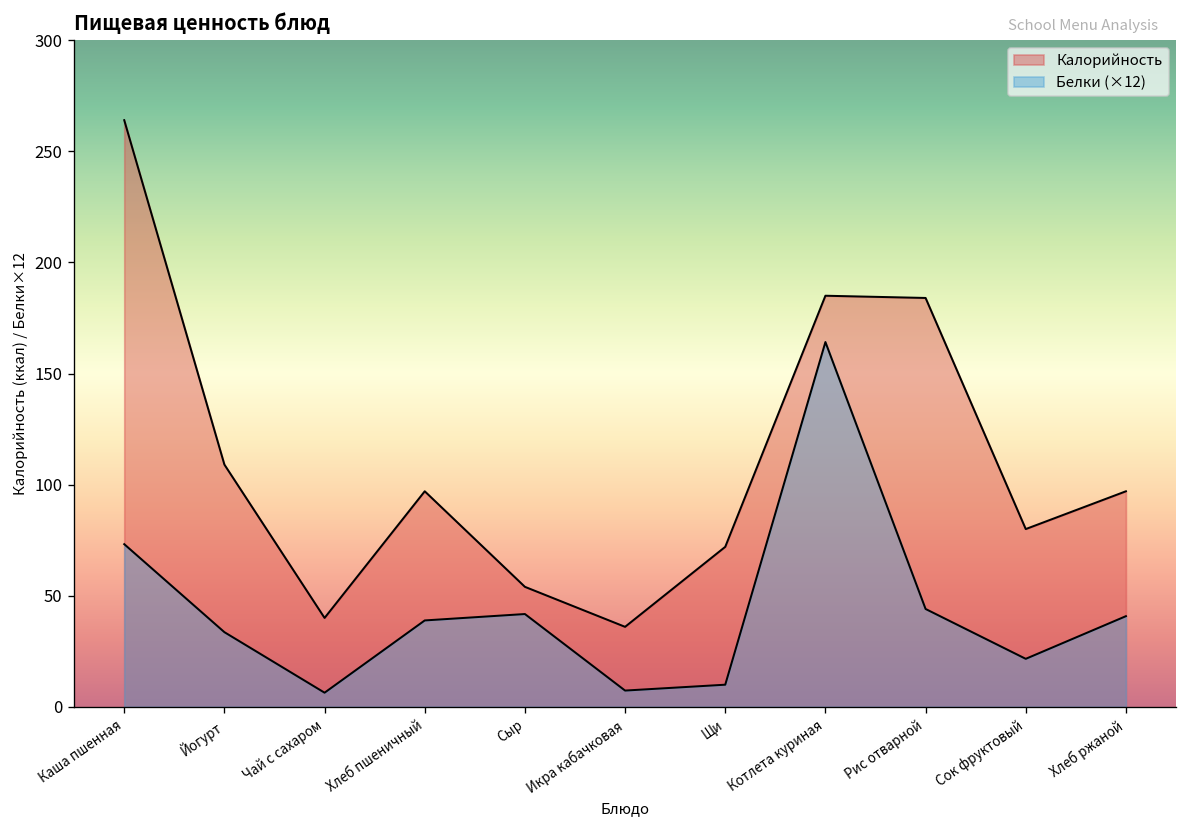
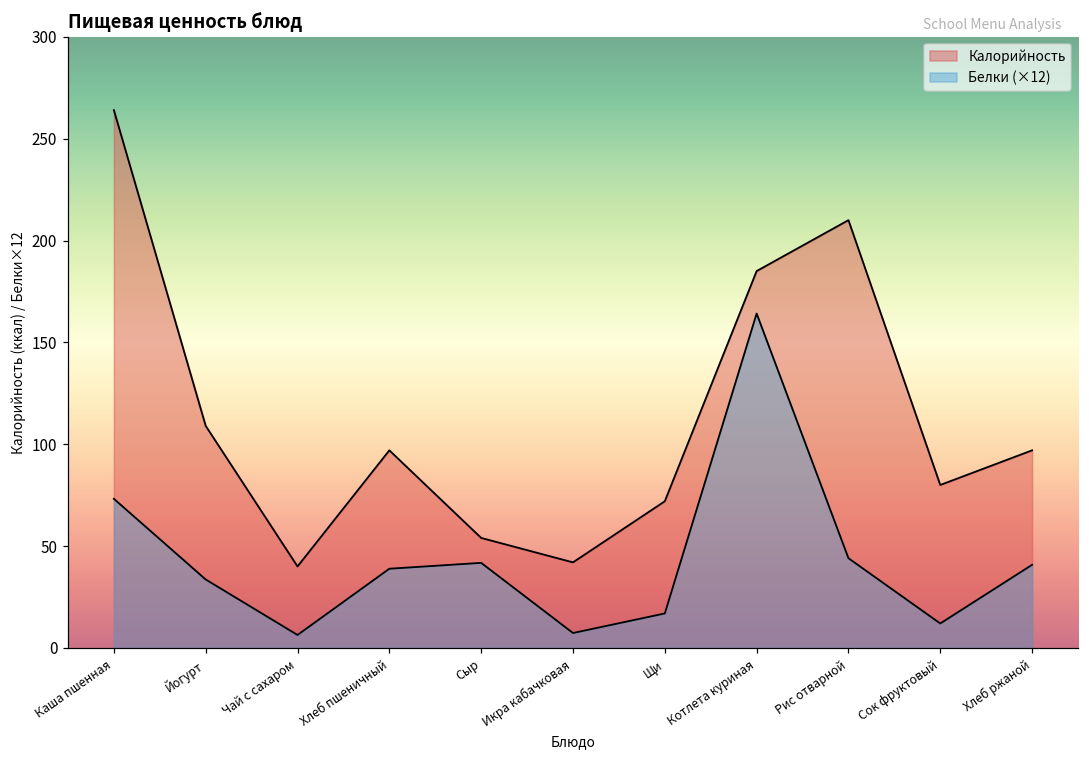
  {
    "Калорийность": {
      "Каша пшенная": 264,
      "Йогурт": 109,
      "Чай с сахаром": 40,
      "Хлеб пшеничный": 97,
      "Сыр": 54,
-     "Икра кабачковая": 36,
+     "Икра кабачковая": 42,
      "Щи": 72,
      "Котлета куриная": 185,
-     "Рис отварной": 184,
+     "Рис отварной": 210,
      "Сок фруктовый": 80,
      "Хлеб ржаной": 97
    },
    "Белки (×12)": {
      "Каша пшенная": 73,
      "Йогурт": 34,
      "Чай с сахаром": 6,
      "Хлеб пшеничный": 39,
      "Сыр": 42,
      "Икра кабачковая": 7,
-     "Щи": 10,
+     "Щи": 17,
      "Котлета куриная": 164,
      "Рис отварной": 44,
-     "Сок фруктовый": 22,
+     "Сок фруктовый": 12,
      "Хлеб ржаной": 41
    }
  }
